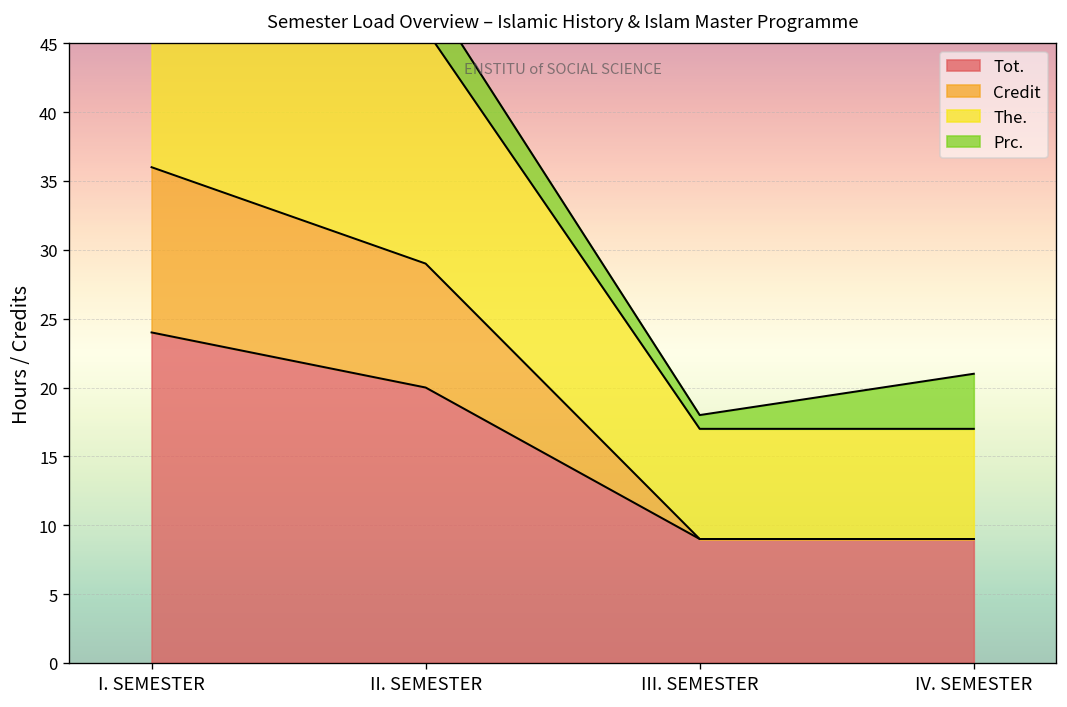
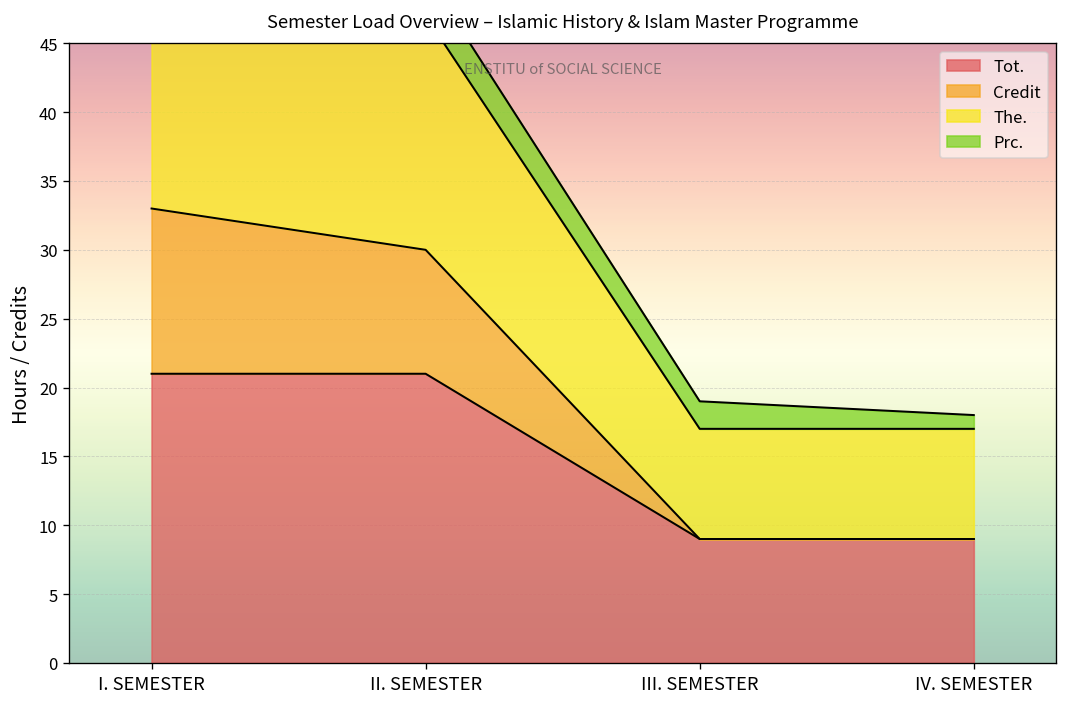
  {
    "Tot.": {
-     "I. SEMESTER": 24,
-     "II. SEMESTER": 20
+     "I. SEMESTER": 21,
+     "II. SEMESTER": 21
    },
    "Credit": {
      "I. SEMESTER": 12,
      "II. SEMESTER": 9
    },
    "The.": {
      "III. SEMESTER": 8,
      "IV. SEMESTER": 8
    },
    "Prc.": {
-     "III. SEMESTER": 1,
-     "IV. SEMESTER": 4
+     "III. SEMESTER": 2,
+     "IV. SEMESTER": 1
    }
  }
